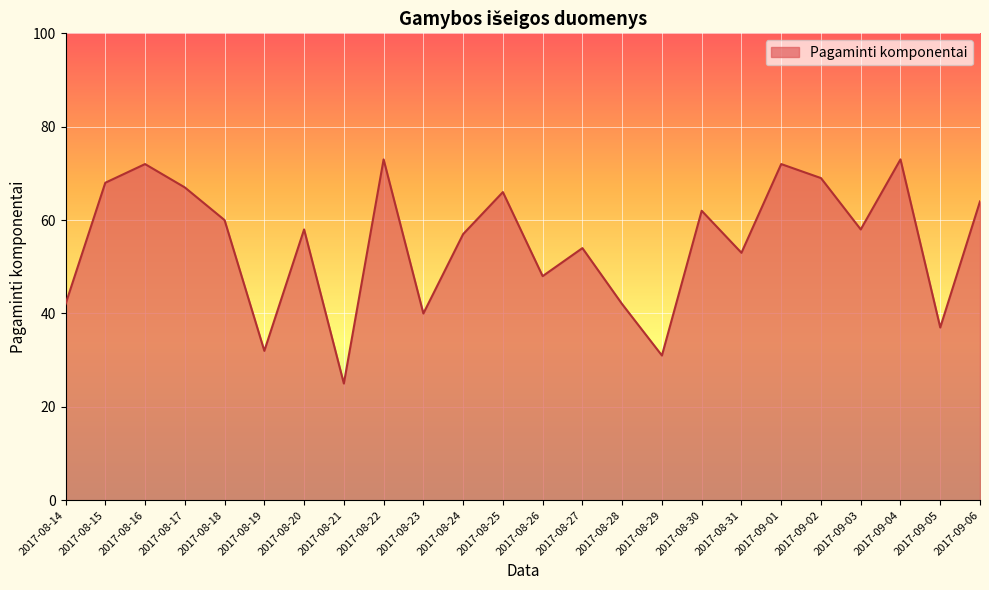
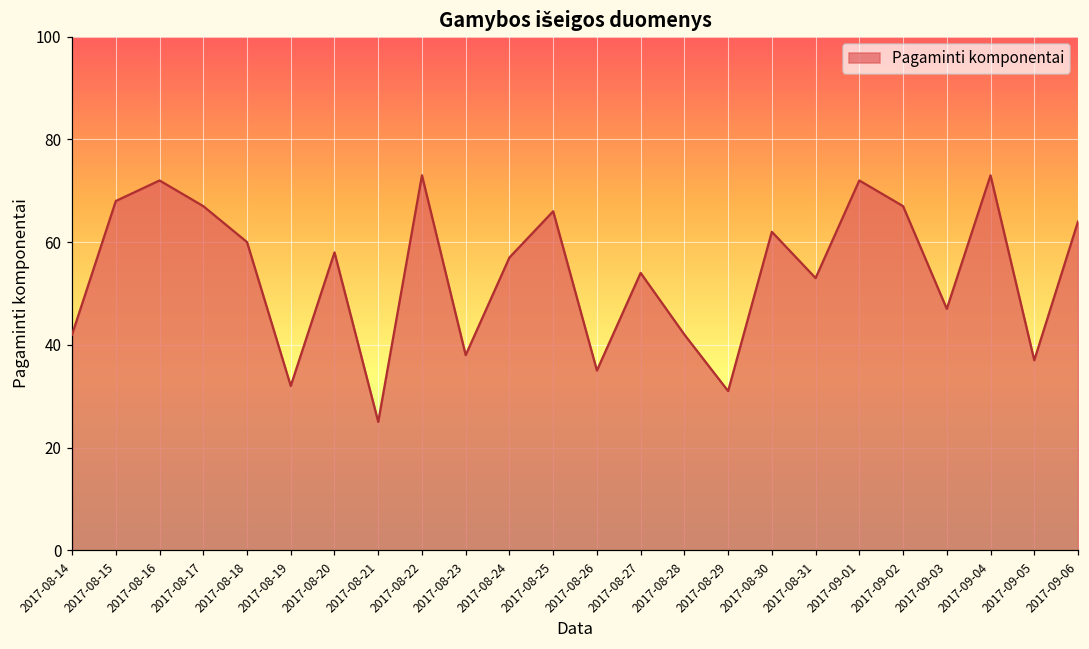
  {
    "2017-08-14": 42,
    "2017-08-15": 68,
    "2017-08-16": 72,
    "2017-08-17": 67,
    "2017-08-18": 60,
    "2017-08-19": 32,
    "2017-08-20": 58,
    "2017-08-21": 25,
    "2017-08-22": 73,
-   "2017-08-23": 40,
+   "2017-08-23": 38,
    "2017-08-24": 57,
    "2017-08-25": 66,
-   "2017-08-26": 48,
+   "2017-08-26": 35,
    "2017-08-27": 54,
    "2017-08-28": 42,
    "2017-08-29": 31,
    "2017-08-30": 62,
    "2017-08-31": 53,
    "2017-09-01": 72,
-   "2017-09-02": 69,
-   "2017-09-03": 58,
+   "2017-09-02": 67,
+   "2017-09-03": 47,
    "2017-09-04": 73,
    "2017-09-05": 37,
    "2017-09-06": 64
  }
